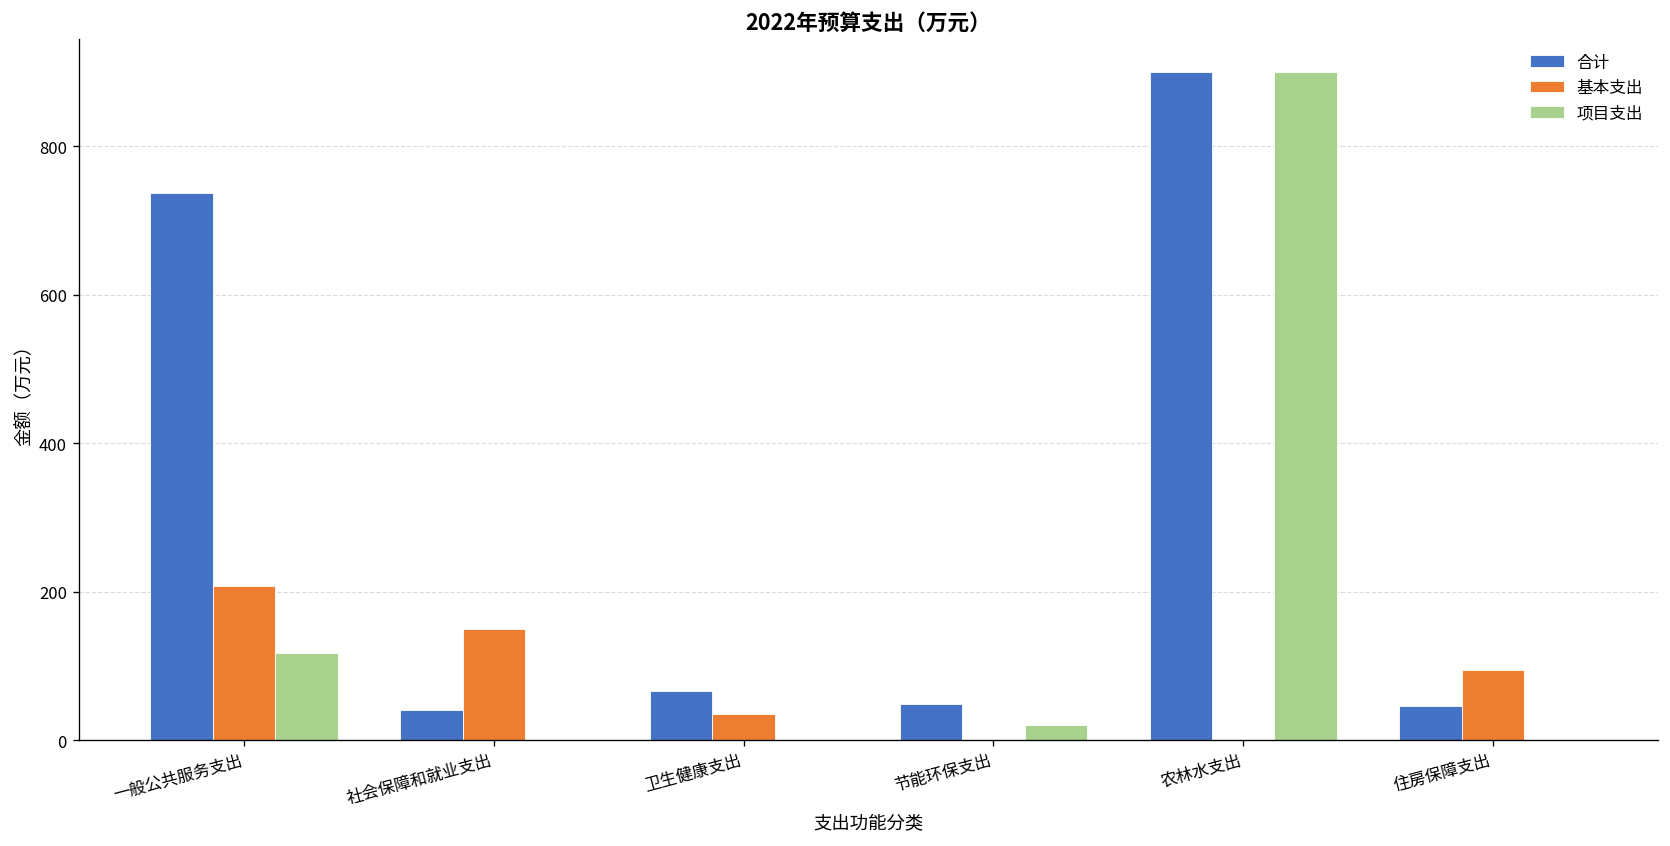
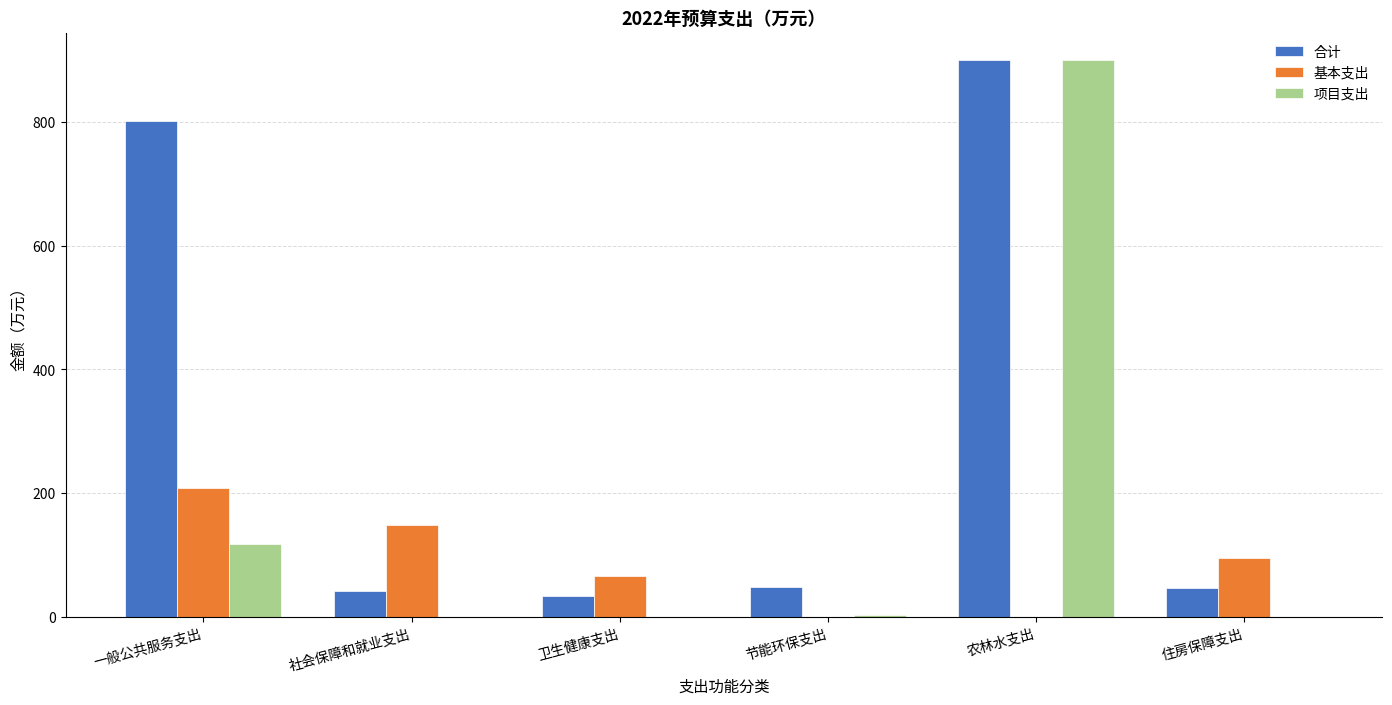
  {
    "合计": {
-     "一般公共服务支出": 740,
+     "一般公共服务支出": 800,
      "社会保障和就业支出": 40,
-     "卫生健康支出": 70,
+     "卫生健康支出": 30,
      "节能环保支出": 50,
      "农林水支出": 900,
      "住房保障支出": 50
    },
    "基本支出": {
      "一般公共服务支出": 210,
      "社会保障和就业支出": 150,
-     "卫生健康支出": 40,
+     "卫生健康支出": 70,
      "节能环保支出": 0,
      "农林水支出": 0,
      "住房保障支出": 100
    },
    "项目支出": {
      "一般公共服务支出": 120,
      "社会保障和就业支出": 0,
      "卫生健康支出": 0,
-     "节能环保支出": 20,
+     "节能环保支出": 0,
      "农林水支出": 900,
      "住房保障支出": 0
    }
  }
